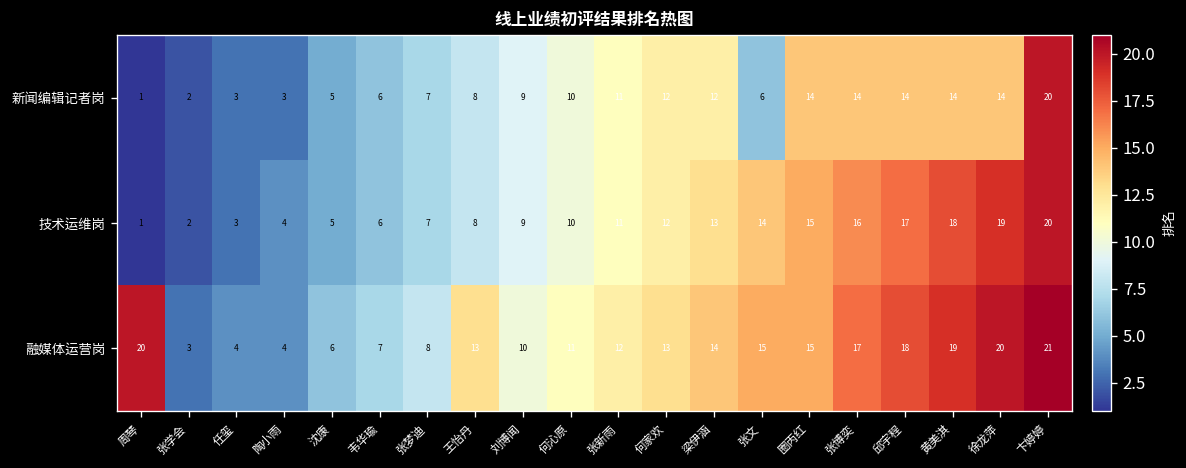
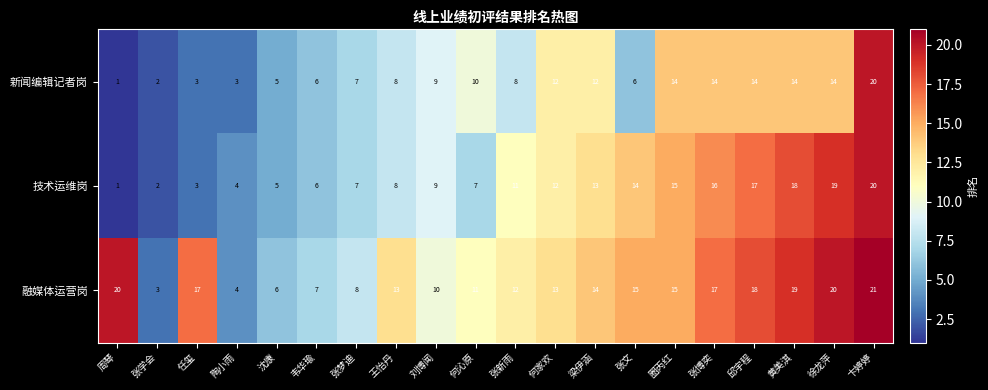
  {
    "新闻编辑记者岗": {
      "周琴": 1,
      "张学会": 2,
      "任玺": 3,
      "陶小雨": 3,
      "沈康": 5,
      "韦华瑜": 6,
      "张梦迪": 7,
      "王怡丹": 8,
      "刘博闻": 9,
      "何沁原": 10,
-     "张新雨": 11,
+     "张新雨": 8,
      "何家欢": 12,
      "梁伊涵": 12,
      "张文": 6,
      "圈丙红": 14,
      "张博奕": 14,
      "邱宇程": 14,
      "黄美淇": 14,
      "徐龙萍": 14,
      "卞婷婷": 20
    },
    "技术运维岗": {
      "周琴": 1,
      "张学会": 2,
      "任玺": 3,
      "陶小雨": 4,
      "沈康": 5,
      "韦华瑜": 6,
      "张梦迪": 7,
      "王怡丹": 8,
      "刘博闻": 9,
-     "何沁原": 10,
+     "何沁原": 7,
      "张新雨": 11,
      "何家欢": 12,
      "梁伊涵": 13,
      "张文": 14,
      "圈丙红": 15,
      "张博奕": 16,
      "邱宇程": 17,
      "黄美淇": 18,
      "徐龙萍": 19,
      "卞婷婷": 20
    },
    "融媒体运营岗": {
      "周琴": 20,
      "张学会": 3,
-     "任玺": 4,
+     "任玺": 17,
      "陶小雨": 4,
      "沈康": 6,
      "韦华瑜": 7,
      "张梦迪": 8,
      "王怡丹": 13,
      "刘博闻": 10,
      "何沁原": 11,
      "张新雨": 12,
      "何家欢": 13,
      "梁伊涵": 14,
      "张文": 15,
      "圈丙红": 15,
      "张博奕": 17,
      "邱宇程": 18,
      "黄美淇": 19,
      "徐龙萍": 20,
      "卞婷婷": 21
    }
  }
